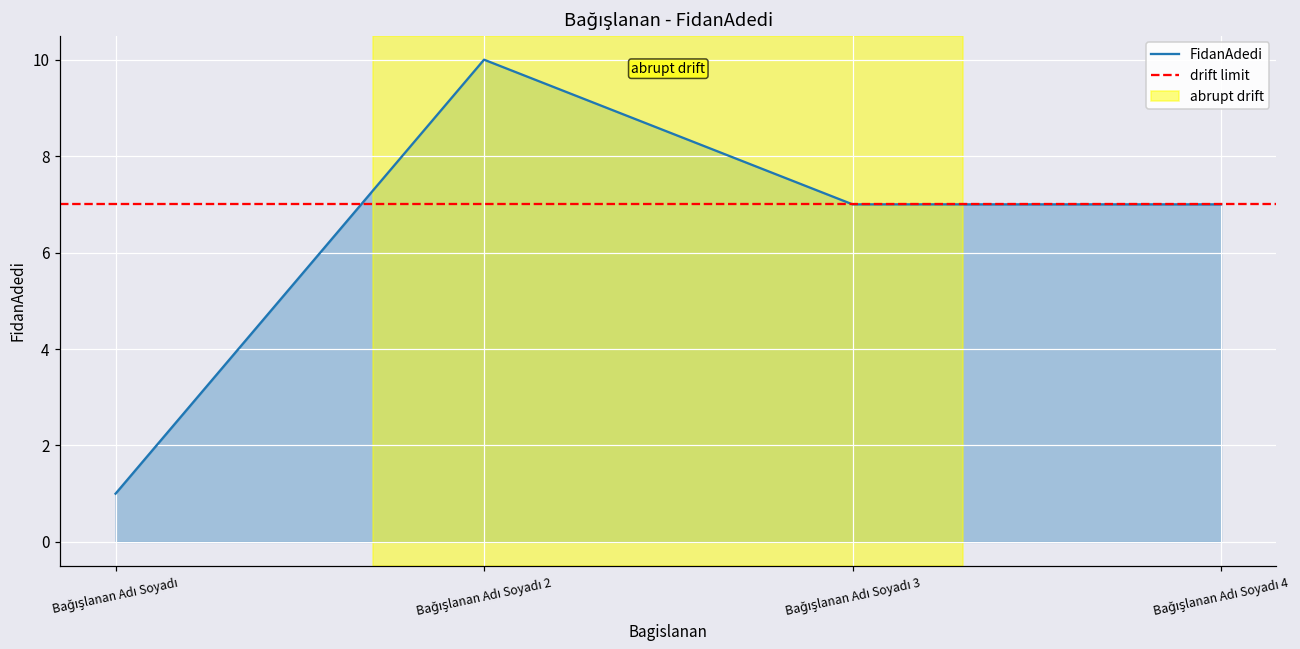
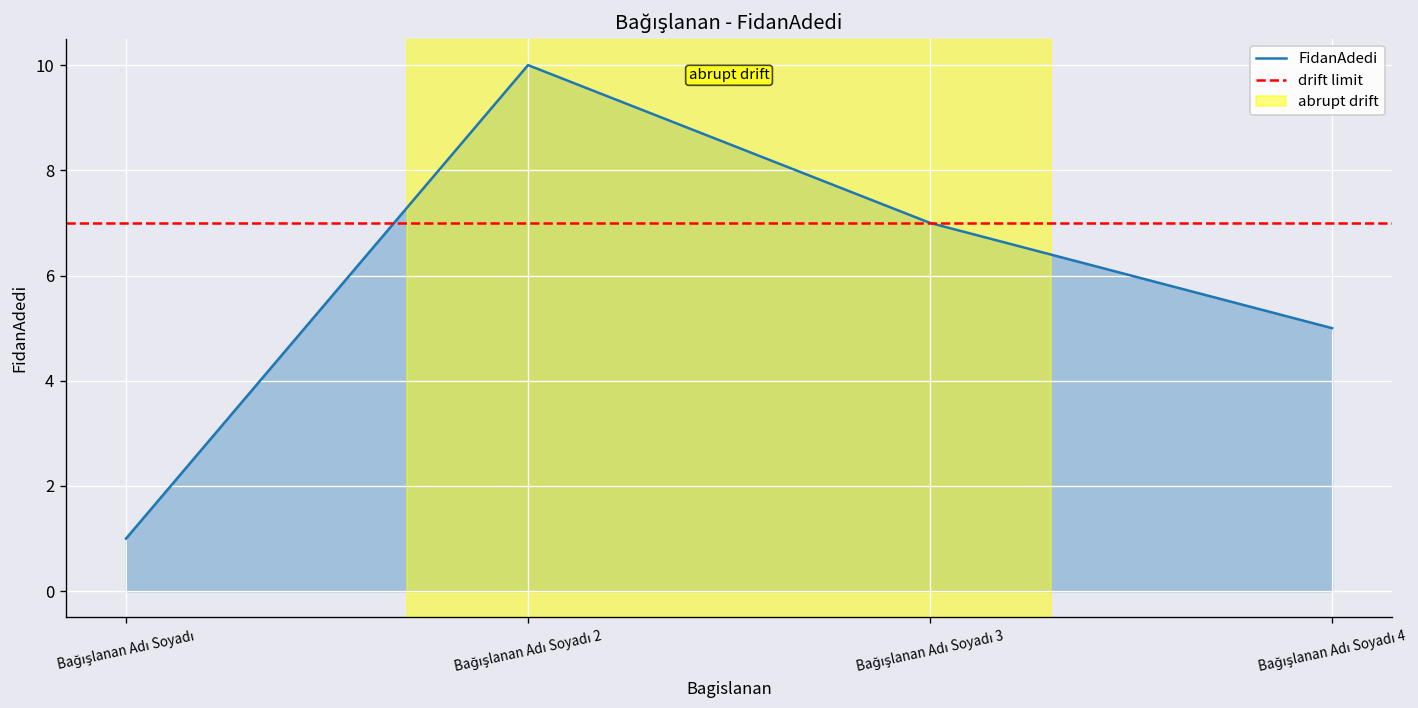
  {
    "Bağışlanan Adı Soyadı": 1,
-   "Bağışlanan Adı Soyadı 4": 7
+   "Bağışlanan Adı Soyadı 4": 5
  }
